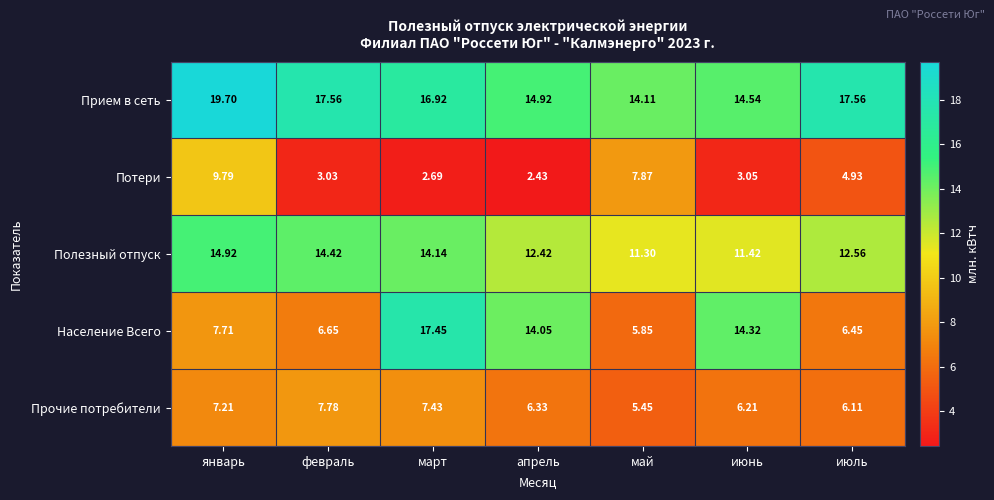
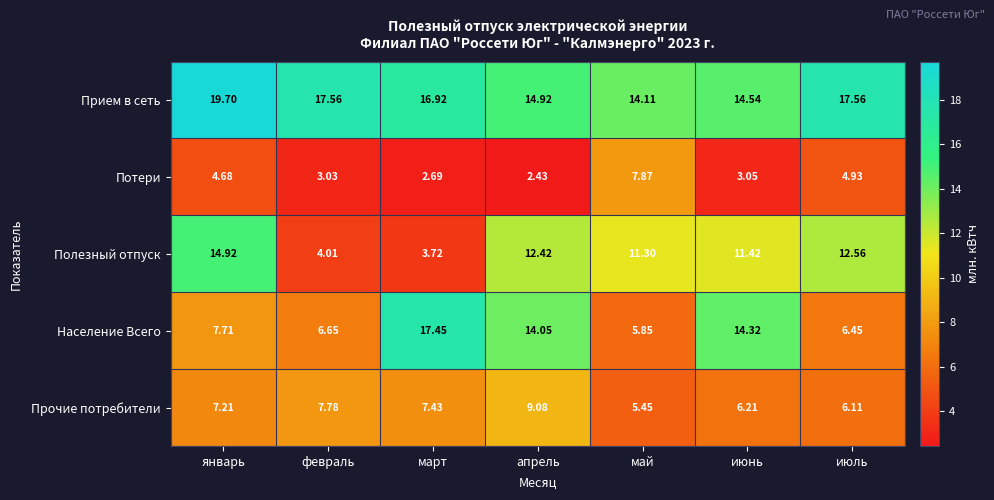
  {
    "Прием в сеть": {
      "январь": 19.70,
      "февраль": 17.56,
      "март": 16.92,
      "апрель": 14.92,
      "май": 14.11,
      "июнь": 14.54,
      "июль": 17.56
    },
    "Потери": {
-     "январь": 9.79,
+     "январь": 4.68,
      "февраль": 3.03,
      "март": 2.69,
      "апрель": 2.43,
      "май": 7.87,
      "июнь": 3.05,
      "июль": 4.93
    },
    "Полезный отпуск": {
      "январь": 14.92,
-     "февраль": 14.42,
-     "март": 14.14,
+     "февраль": 4.01,
+     "март": 3.72,
      "апрель": 12.42,
      "май": 11.30,
      "июнь": 11.42,
      "июль": 12.56
    },
    "Население Всего": {
      "январь": 7.71,
      "февраль": 6.65,
      "март": 17.45,
      "апрель": 14.05,
      "май": 5.85,
      "июнь": 14.32,
      "июль": 6.45
    },
    "Прочие потребители": {
      "январь": 7.21,
      "февраль": 7.78,
      "март": 7.43,
-     "апрель": 6.33,
+     "апрель": 9.08,
      "май": 5.45,
      "июнь": 6.21,
      "июль": 6.11
    }
  }
